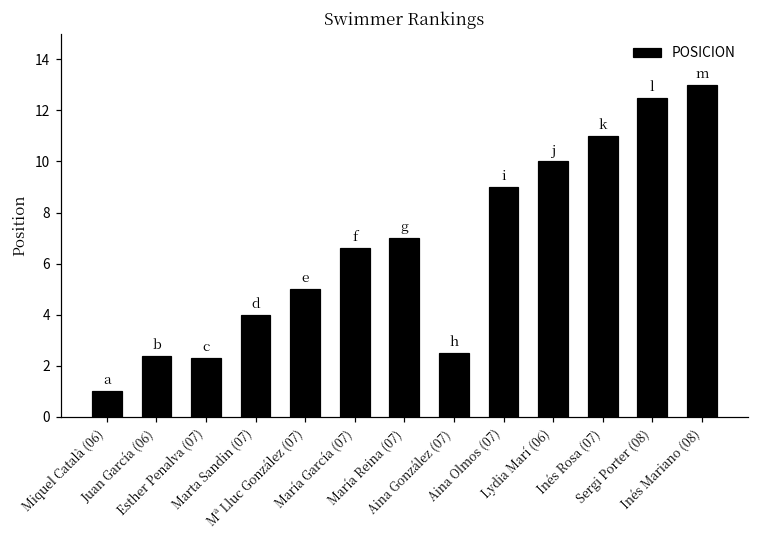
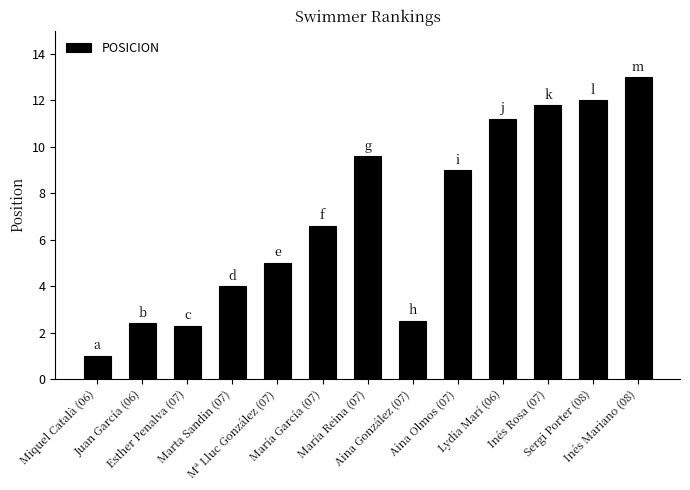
  {
    "Miquel Català (06)": 1.0,
    "Juan García (06)": 2.4,
    "Esther Penalva (07)": 2.3,
    "Marta Sandin (07)": 4.0,
    "Mª Lluc González (07)": 5.0,
    "María García (07)": 6.6,
-   "María Reina (07)": 7.0,
+   "María Reina (07)": 9.6,
    "Aina González (07)": 2.5,
    "Aina Olmos (07)": 9.0,
-   "Lydia Marí (06)": 10.0,
-   "Inés Rosa (07)": 11.0,
-   "Sergi Porter (08)": 12.5,
+   "Lydia Marí (06)": 11.2,
+   "Inés Rosa (07)": 11.8,
+   "Sergi Porter (08)": 12.0,
    "Inés Mariano (08)": 13.0
  }
